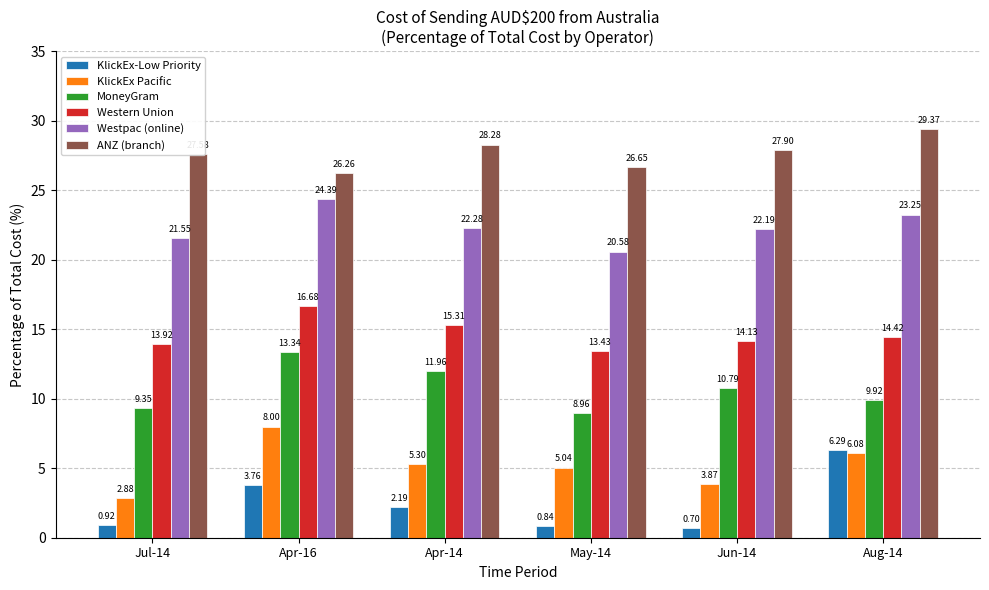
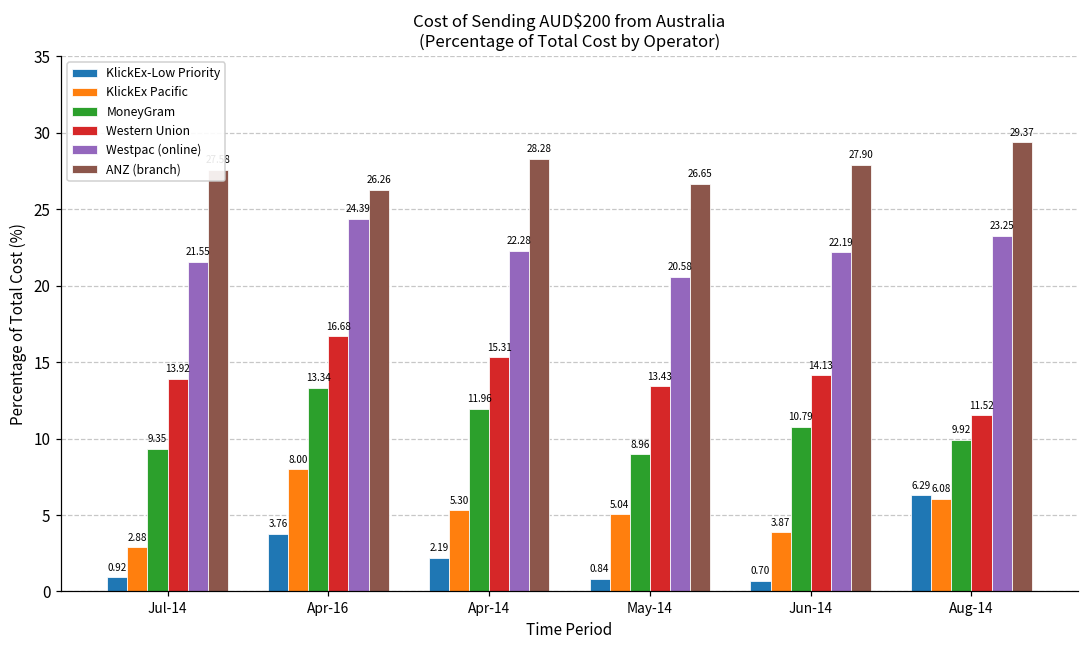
  {
    "KlickEx-Low Priority": {
      "Jul-14": 0.92,
      "Apr-16": 3.76,
      "Apr-14": 2.19,
      "May-14": 0.84,
      "Jun-14": 0.70,
      "Aug-14": 6.29
    },
    "KlickEx Pacific": {
      "Jul-14": 2.88,
      "Apr-16": 8.00,
      "Apr-14": 5.30,
      "May-14": 5.04,
      "Jun-14": 3.87,
      "Aug-14": 6.08
    },
    "MoneyGram": {
      "Jul-14": 9.35,
      "Apr-16": 13.34,
      "Apr-14": 11.96,
      "May-14": 8.96,
      "Jun-14": 10.79,
      "Aug-14": 9.92
    },
    "Western Union": {
      "Jul-14": 13.92,
      "Apr-16": 16.68,
      "Apr-14": 15.31,
      "May-14": 13.43,
      "Jun-14": 14.13,
-     "Aug-14": 14.42
+     "Aug-14": 11.52
    },
    "Westpac (online)": {
      "Jul-14": 21.55,
      "Apr-16": 24.39,
      "Apr-14": 22.28,
      "May-14": 20.58,
      "Jun-14": 22.19,
      "Aug-14": 23.25
    },
    "ANZ (branch)": {
      "Apr-16": 26.26,
      "Apr-14": 28.28,
      "May-14": 26.65,
      "Jun-14": 27.90,
      "Aug-14": 29.37
    }
  }
